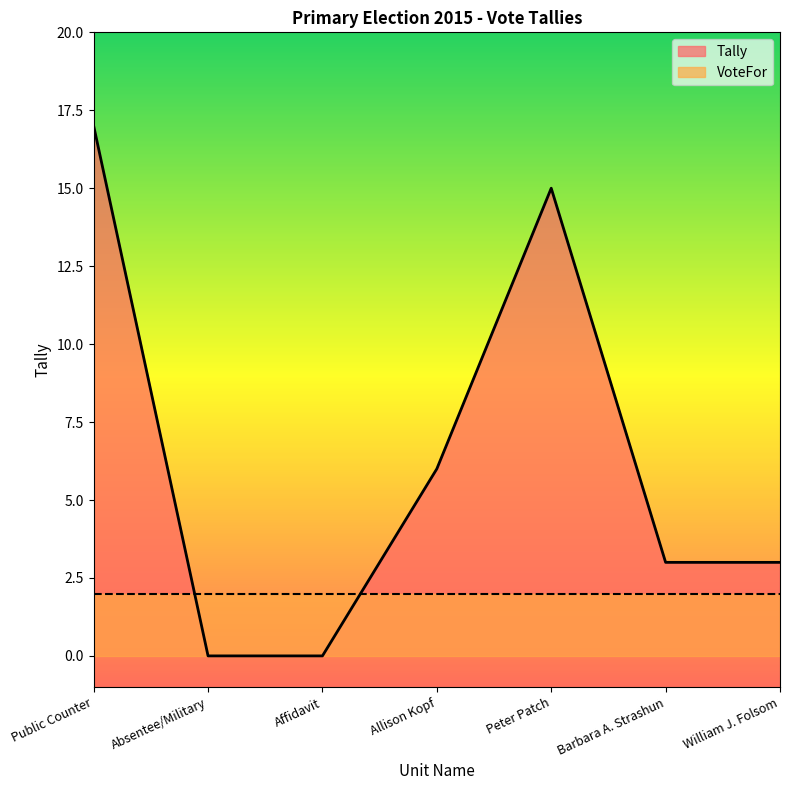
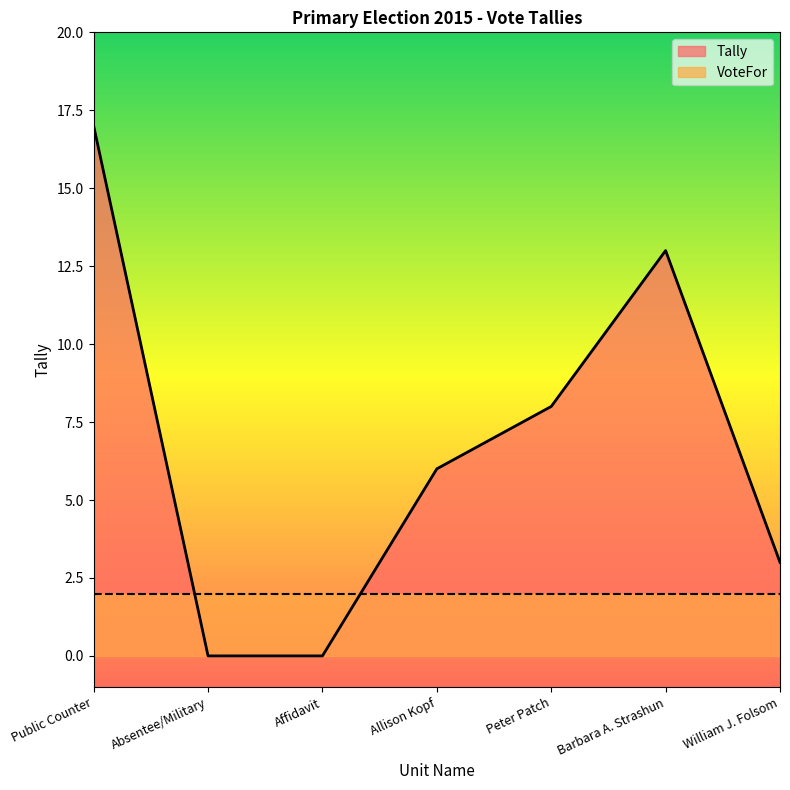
  {
    "Tally": {
      "Public Counter": 17,
      "Absentee/Military": 0,
      "Affidavit": 0,
      "Allison Kopf": 6,
-     "Peter Patch": 15,
-     "Barbara A. Strashun": 3,
+     "Peter Patch": 8,
+     "Barbara A. Strashun": 13,
      "William J. Folsom": 3
    },
    "VoteFor": {
      "Public Counter": 2,
      "Absentee/Military": 2,
      "Affidavit": 2,
      "Allison Kopf": 2,
      "Peter Patch": 2,
      "Barbara A. Strashun": 2,
      "William J. Folsom": 2
    }
  }
